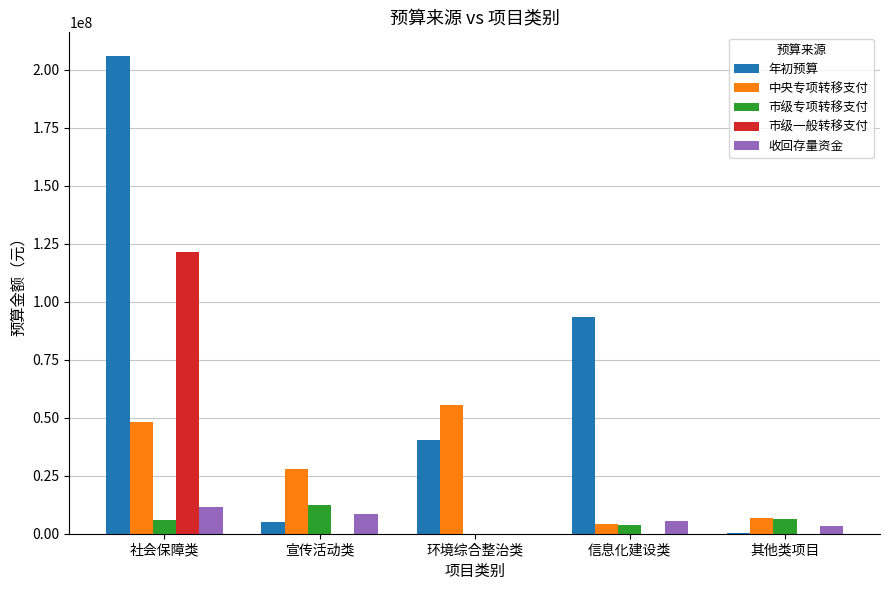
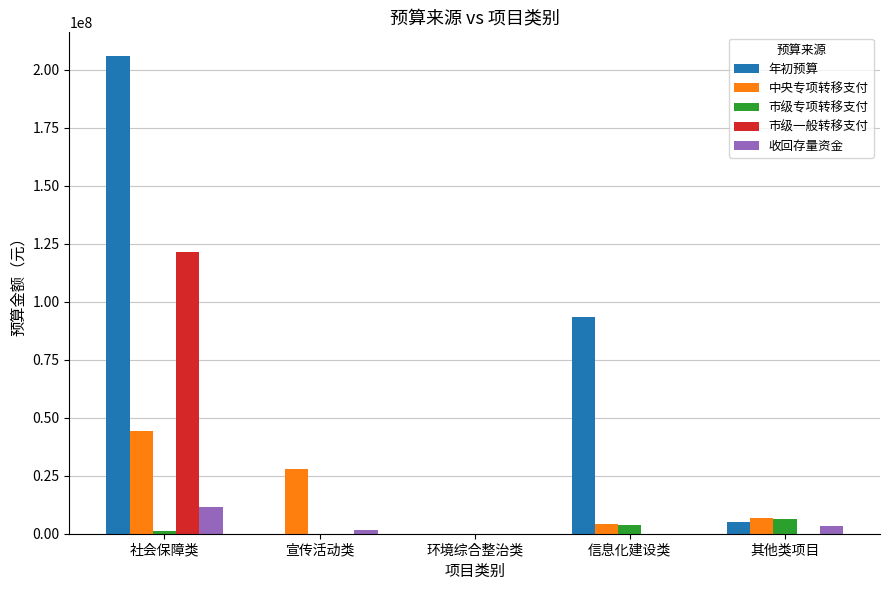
  {
    "年初预算": {
      "社会保障类": 206000000,
-     "宣传活动类": 5000000,
-     "环境综合整治类": 40000000,
+     "宣传活动类": 0,
+     "环境综合整治类": 0,
      "信息化建设类": 93000000,
-     "其他类项目": 0
+     "其他类项目": 5000000
    },
    "中央专项转移支付": {
-     "社会保障类": 48000000,
+     "社会保障类": 44000000,
      "宣传活动类": 28000000,
-     "环境综合整治类": 55000000,
+     "环境综合整治类": 0,
      "信息化建设类": 4000000,
      "其他类项目": 7000000
    },
    "市级专项转移支付": {
-     "社会保障类": 6000000,
-     "宣传活动类": 13000000,
+     "社会保障类": 1000000,
+     "宣传活动类": 0,
      "信息化建设类": 4000000,
      "其他类项目": 6000000
    },
    "市级一般转移支付": {
      "社会保障类": 121000000,
      "宣传活动类": 0,
      "环境综合整治类": 0,
      "信息化建设类": 0,
      "其他类项目": 0
    },
    "收回存量资金": {
      "社会保障类": 11000000,
-     "宣传活动类": 8000000,
+     "宣传活动类": 2000000,
      "环境综合整治类": 0,
-     "信息化建设类": 6000000,
+     "信息化建设类": 0,
      "其他类项目": 4000000
    }
  }
